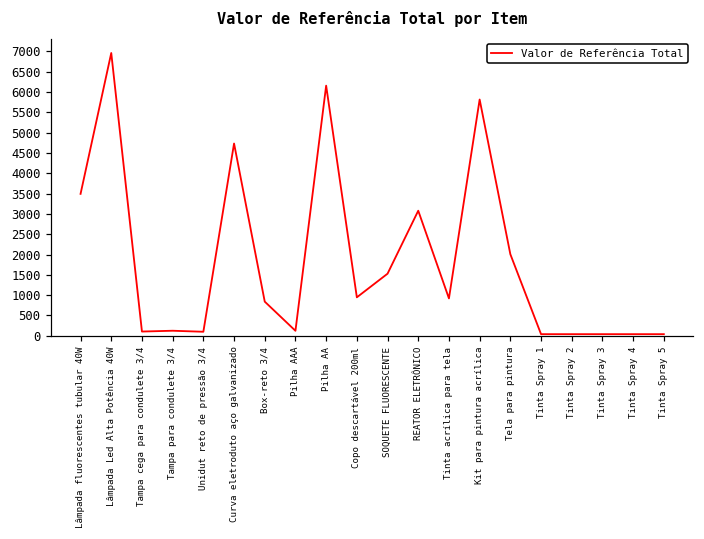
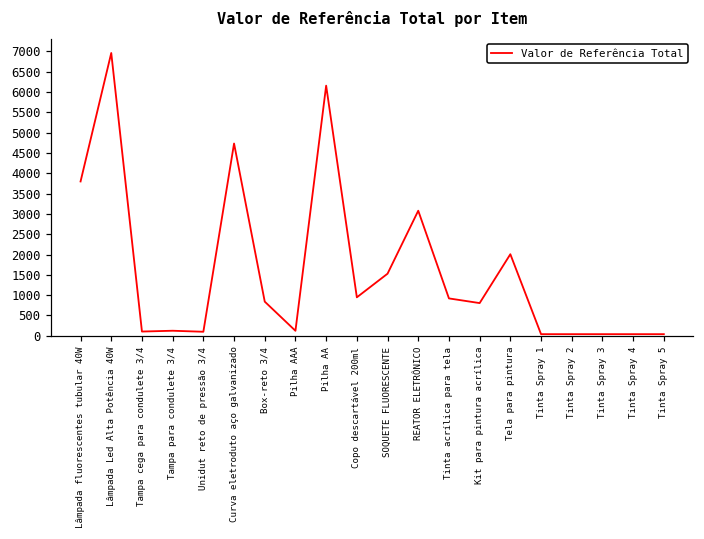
  {
-   "Lâmpada fluorescentes tubular 40W": 3500,
+   "Lâmpada fluorescentes tubular 40W": 3800,
    "Lâmpada Led Alta Potência 40W": 7000,
    "Tampa cega para condulete 3/4": 100,
    "Tampa para condulete 3/4": 100,
    "Unidut reto de pressão 3/4": 100,
    "Curva eletroduto aço galvanizado": 4700,
    "Box-reto 3/4": 800,
    "Pilha AAA": 100,
    "Pilha AA": 6200,
    "Copo descartável 200ml": 900,
    "SOQUETE FLUORESCENTE": 1500,
    "REATOR ELETRÔNICO": 3100,
    "Tinta acrílica para tela": 900,
-   "Kit para pintura acrílica": 5800,
+   "Kit para pintura acrílica": 800,
    "Tela para pintura": 2000,
    "Tinta Spray 1": 0,
    "Tinta Spray 2": 0,
    "Tinta Spray 3": 0,
    "Tinta Spray 4": 0,
    "Tinta Spray 5": 0
  }
